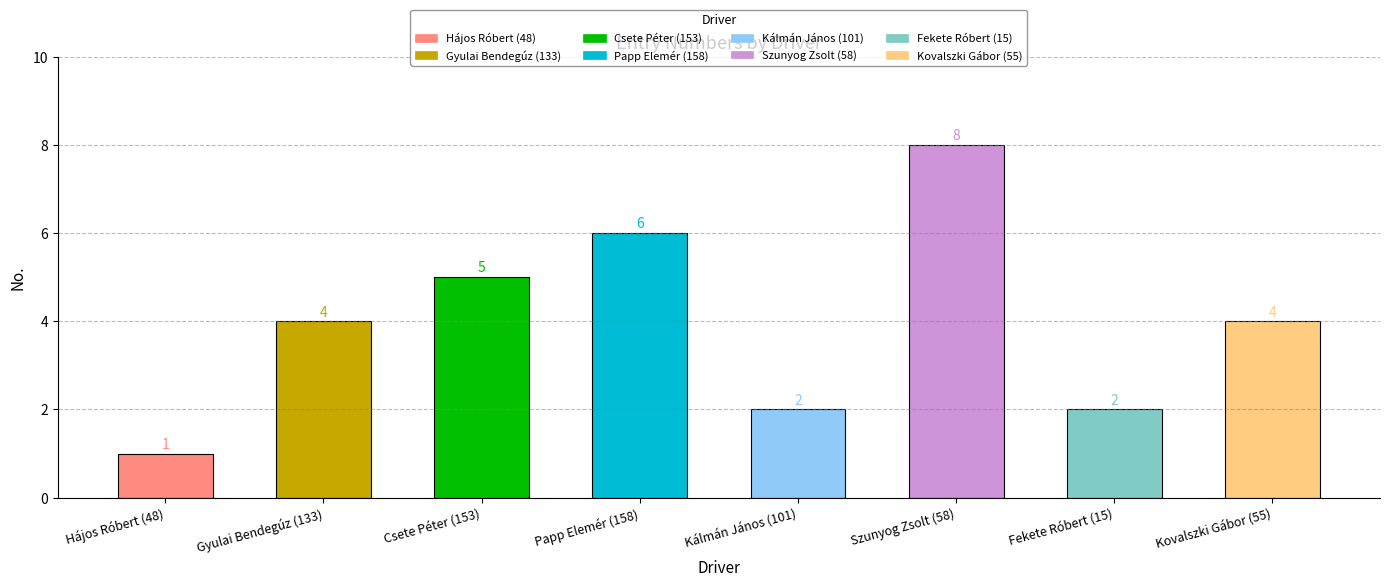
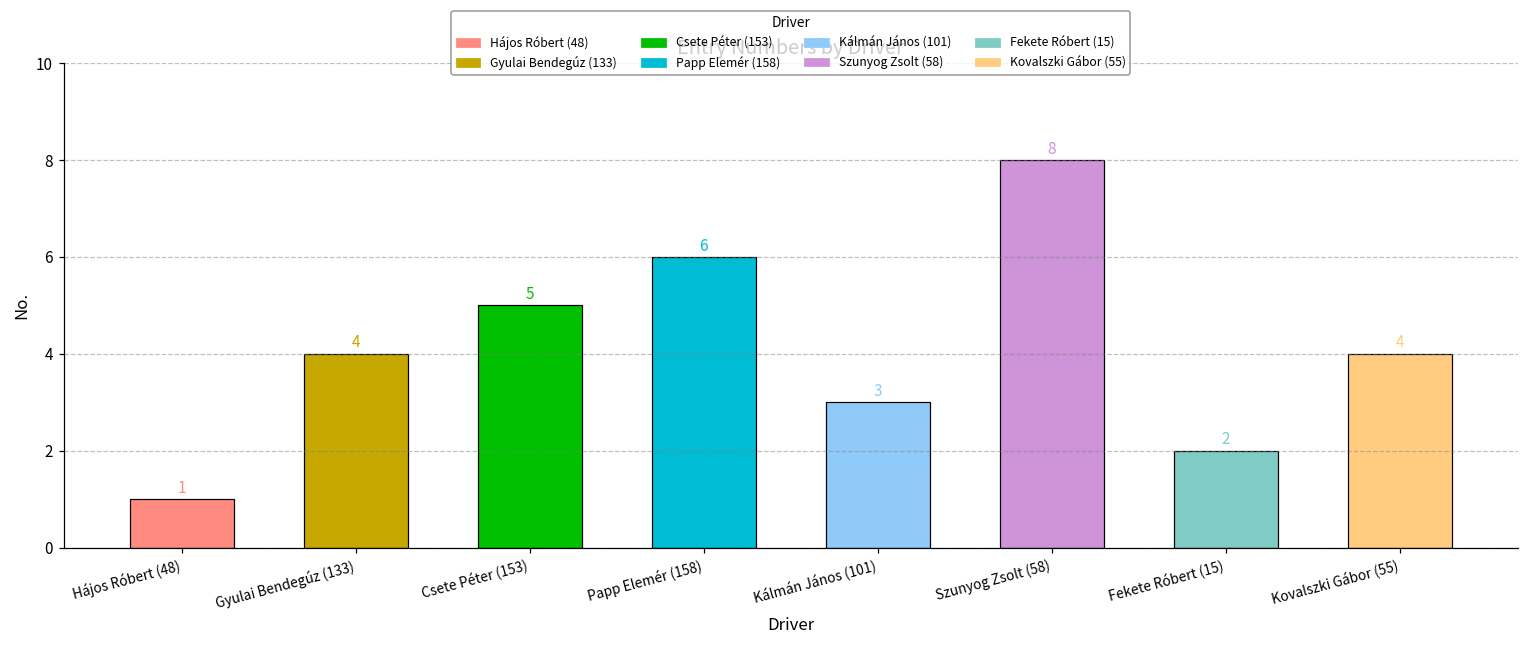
  {
    "Hájos Róbert (48)": 1,
    "Gyulai Bendegúz (133)": 4,
    "Csete Péter (153)": 5,
    "Papp Elemér (158)": 6,
-   "Kálmán János (101)": 2,
+   "Kálmán János (101)": 3,
    "Szunyog Zsolt (58)": 8,
    "Fekete Róbert (15)": 2,
    "Kovalszki Gábor (55)": 4
  }
